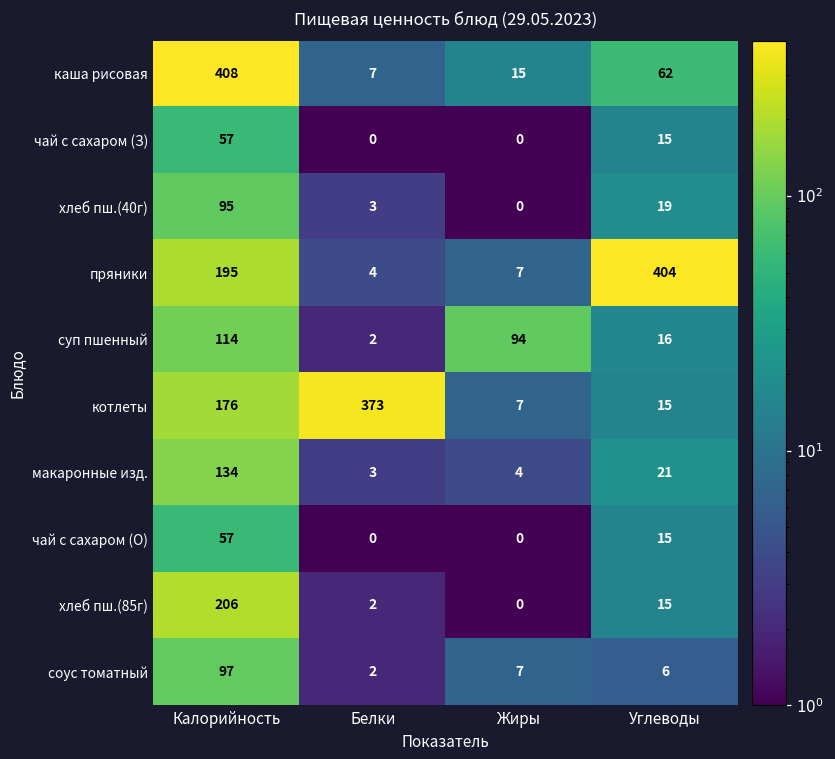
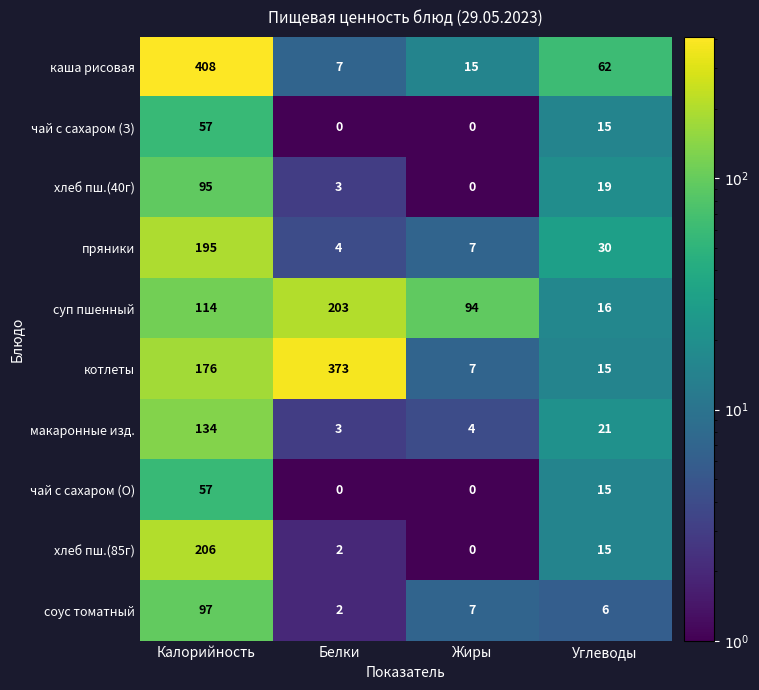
  {
    "каша рисовая": {
      "Калорийность": 408,
      "Белки": 7,
      "Жиры": 15,
      "Углеводы": 62
    },
    "чай с сахаром (З)": {
      "Калорийность": 57,
      "Белки": 0,
      "Жиры": 0,
      "Углеводы": 15
    },
    "хлеб пш.(40г)": {
      "Калорийность": 95,
      "Белки": 3,
      "Жиры": 0,
      "Углеводы": 19
    },
    "пряники": {
      "Калорийность": 195,
      "Белки": 4,
      "Жиры": 7,
-     "Углеводы": 404
+     "Углеводы": 30
    },
    "суп пшенный": {
      "Калорийность": 114,
-     "Белки": 2,
+     "Белки": 203,
      "Жиры": 94,
      "Углеводы": 16
    },
    "котлеты": {
      "Калорийность": 176,
      "Белки": 373,
      "Жиры": 7,
      "Углеводы": 15
    },
    "макаронные изд.": {
      "Калорийность": 134,
      "Белки": 3,
      "Жиры": 4,
      "Углеводы": 21
    },
    "чай с сахаром (О)": {
      "Калорийность": 57,
      "Белки": 0,
      "Жиры": 0,
      "Углеводы": 15
    },
    "хлеб пш.(85г)": {
      "Калорийность": 206,
      "Белки": 2,
      "Жиры": 0,
      "Углеводы": 15
    },
    "соус томатный": {
      "Калорийность": 97,
      "Белки": 2,
      "Жиры": 7,
      "Углеводы": 6
    }
  }
